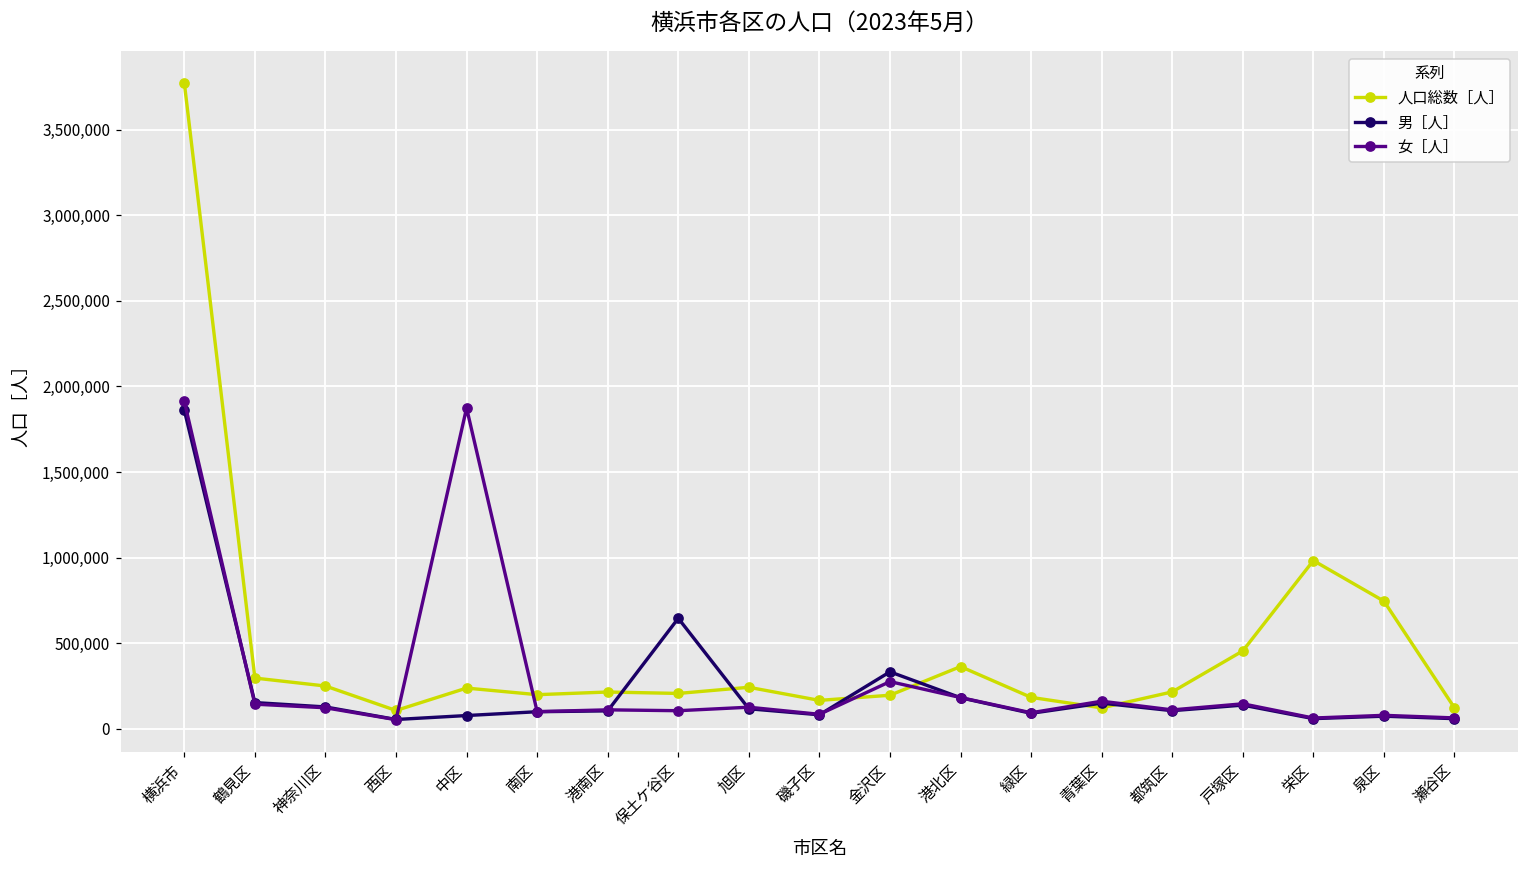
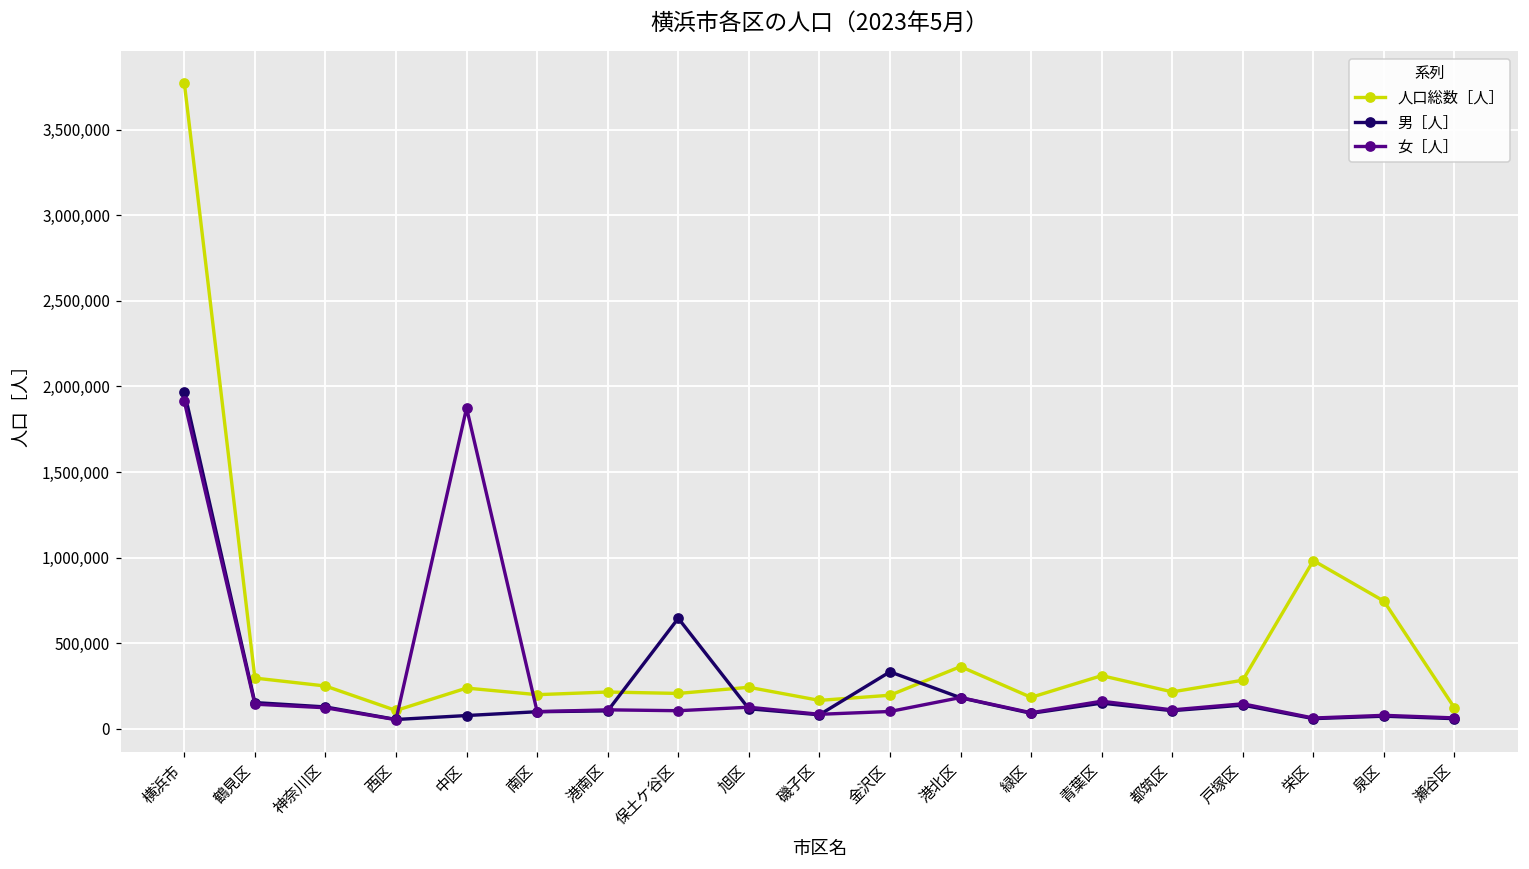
  {
    "人口総数［人］": {
      "横浜市": "3,770,000",
      "鶴見区": "300,000",
      "神奈川区": "250,000",
      "西区": "110,000",
      "中区": "240,000",
      "南区": "200,000",
      "港南区": "210,000",
      "保土ケ谷区": "210,000",
      "旭区": "240,000",
      "磯子区": "170,000",
      "金沢区": "200,000",
      "港北区": "360,000",
      "緑区": "180,000",
-     "青葉区": "120,000",
+     "青葉区": "310,000",
      "都筑区": "220,000",
-     "戸塚区": "450,000",
+     "戸塚区": "280,000",
      "栄区": "980,000",
      "泉区": "750,000",
      "瀬谷区": "120,000"
    },
    "男［人］": {
-     "横浜市": "1,860,000",
+     "横浜市": "1,970,000",
      "中区": "80,000",
      "保土ケ谷区": "650,000",
      "金沢区": "330,000"
    },
    "女［人］": {
      "横浜市": "1,910,000",
      "中区": "1,870,000",
      "保土ケ谷区": "110,000",
-     "金沢区": "280,000"
+     "金沢区": "100,000"
    }
  }
